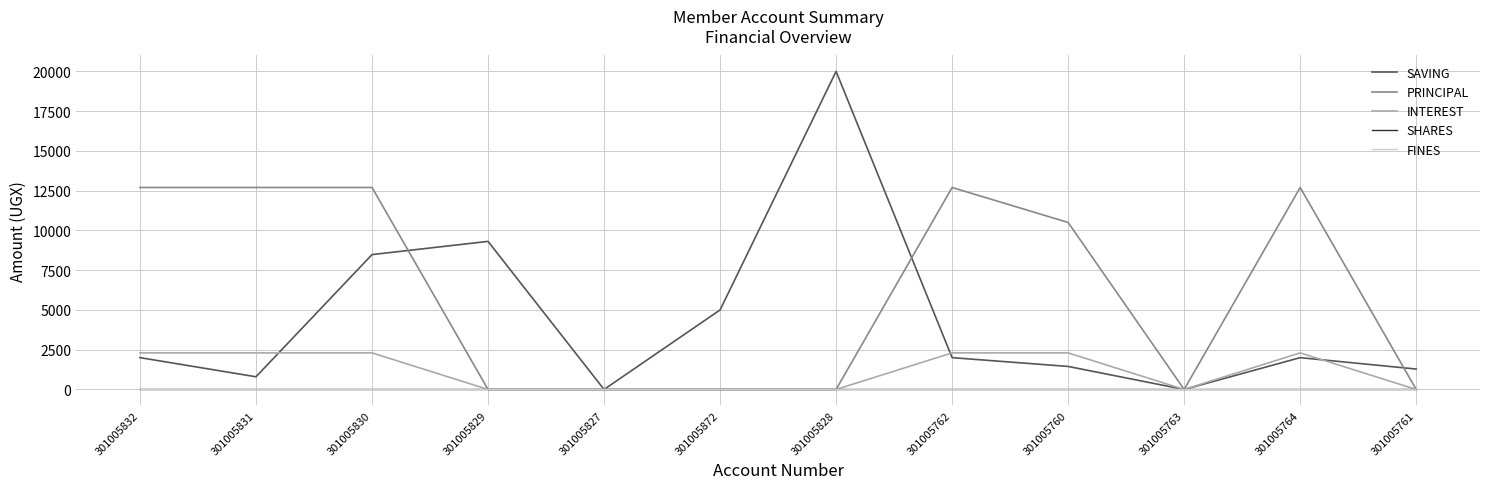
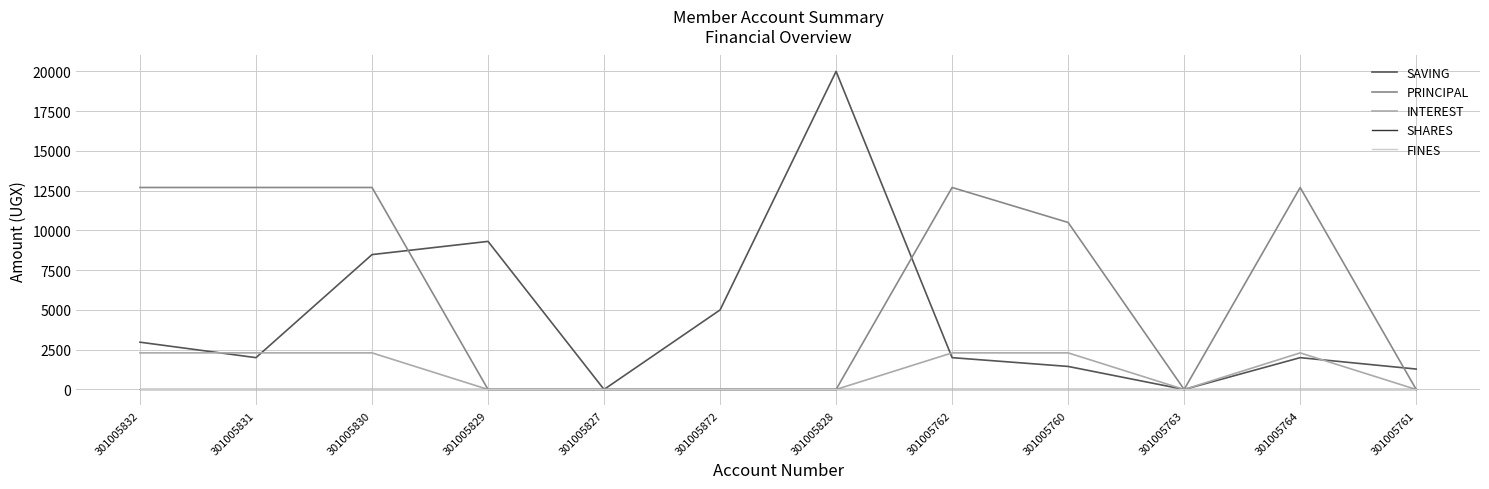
  {
    "SAVING": {
-     "301005832": 2000,
-     "301005831": 800,
+     "301005832": 3000,
+     "301005831": 2000,
      "301005830": 8500,
      "301005829": 9300,
      "301005872": 5000,
      "301005828": 20000,
      "301005762": 2000,
      "301005760": 1400,
      "301005764": 2000,
      "301005761": 1300
    }
  }
